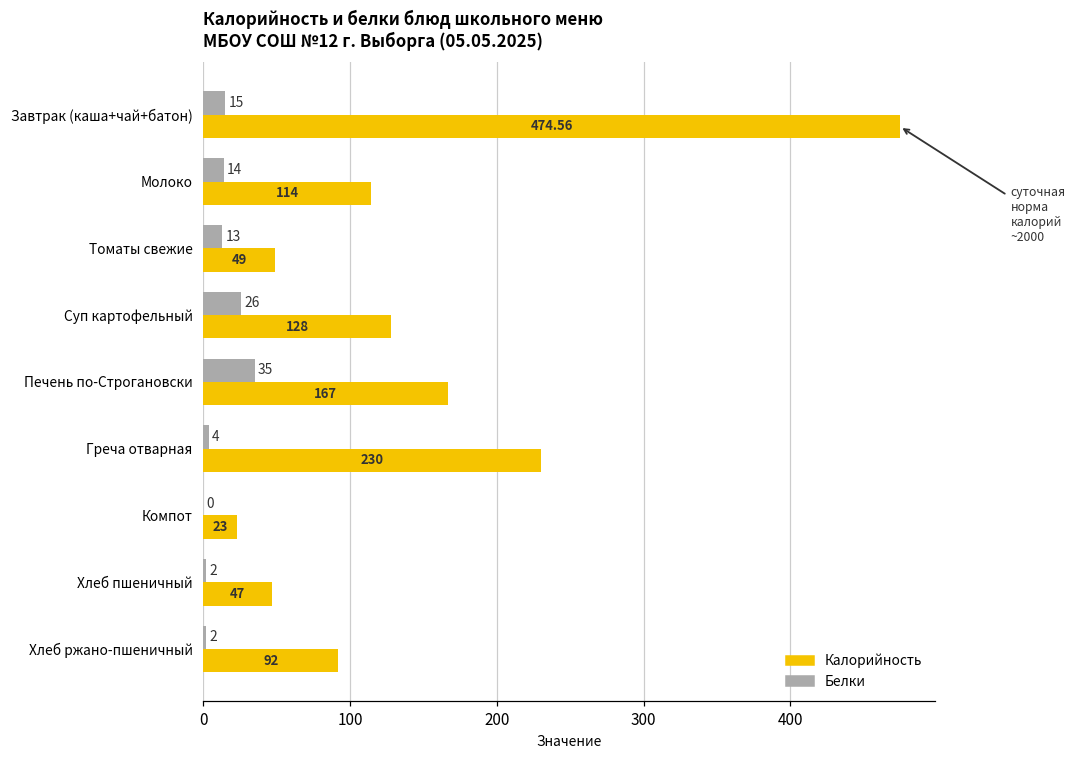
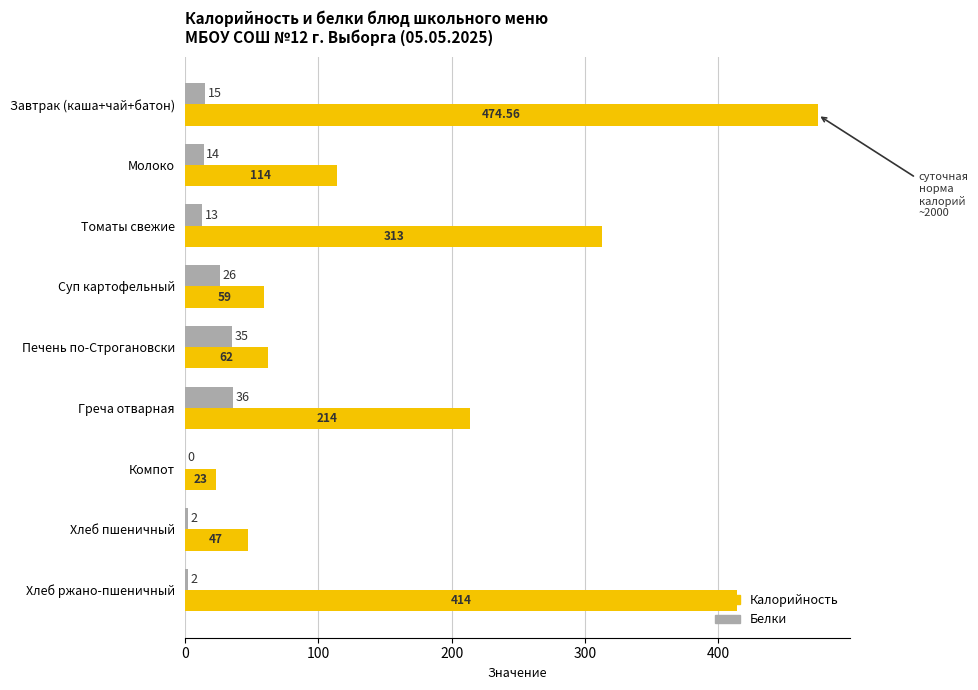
  {
    "Калорийность": {
      "Завтрак (каша+чай+батон)": 474.56,
      "Молоко": 114,
-     "Томаты свежие": 49,
-     "Суп картофельный": 128,
-     "Печень по-Строгановски": 167,
-     "Греча отварная": 230,
+     "Томаты свежие": 313,
+     "Суп картофельный": 59,
+     "Печень по-Строгановски": 62,
+     "Греча отварная": 214,
      "Компот": 23,
      "Хлеб пшеничный": 47,
-     "Хлеб ржано-пшеничный": 92
+     "Хлеб ржано-пшеничный": 414
    },
    "Белки": {
      "Завтрак (каша+чай+батон)": 15,
      "Молоко": 14,
      "Томаты свежие": 13,
      "Суп картофельный": 26,
      "Печень по-Строгановски": 35,
-     "Греча отварная": 4,
+     "Греча отварная": 36,
      "Компот": 0,
      "Хлеб пшеничный": 2,
      "Хлеб ржано-пшеничный": 2
    }
  }
